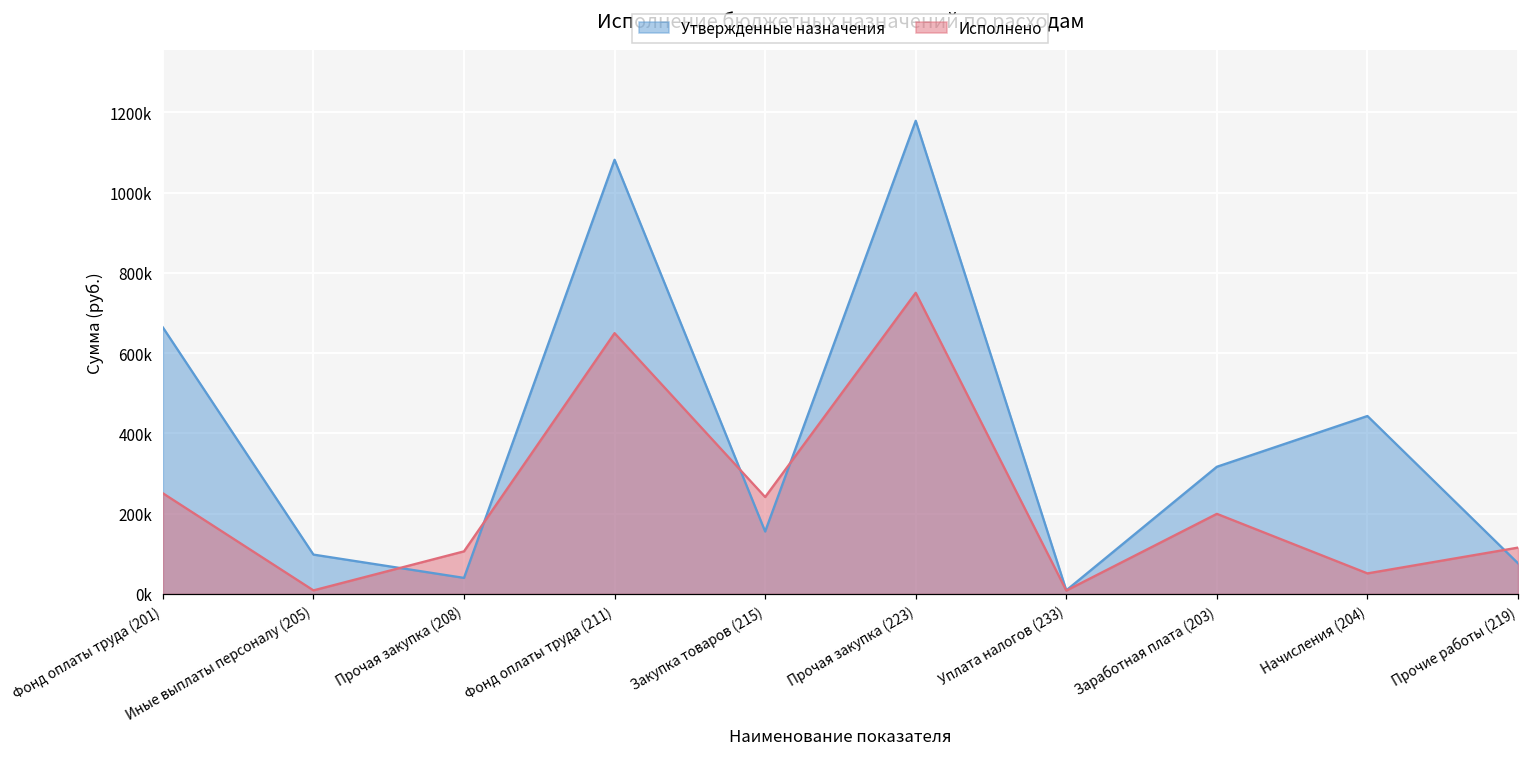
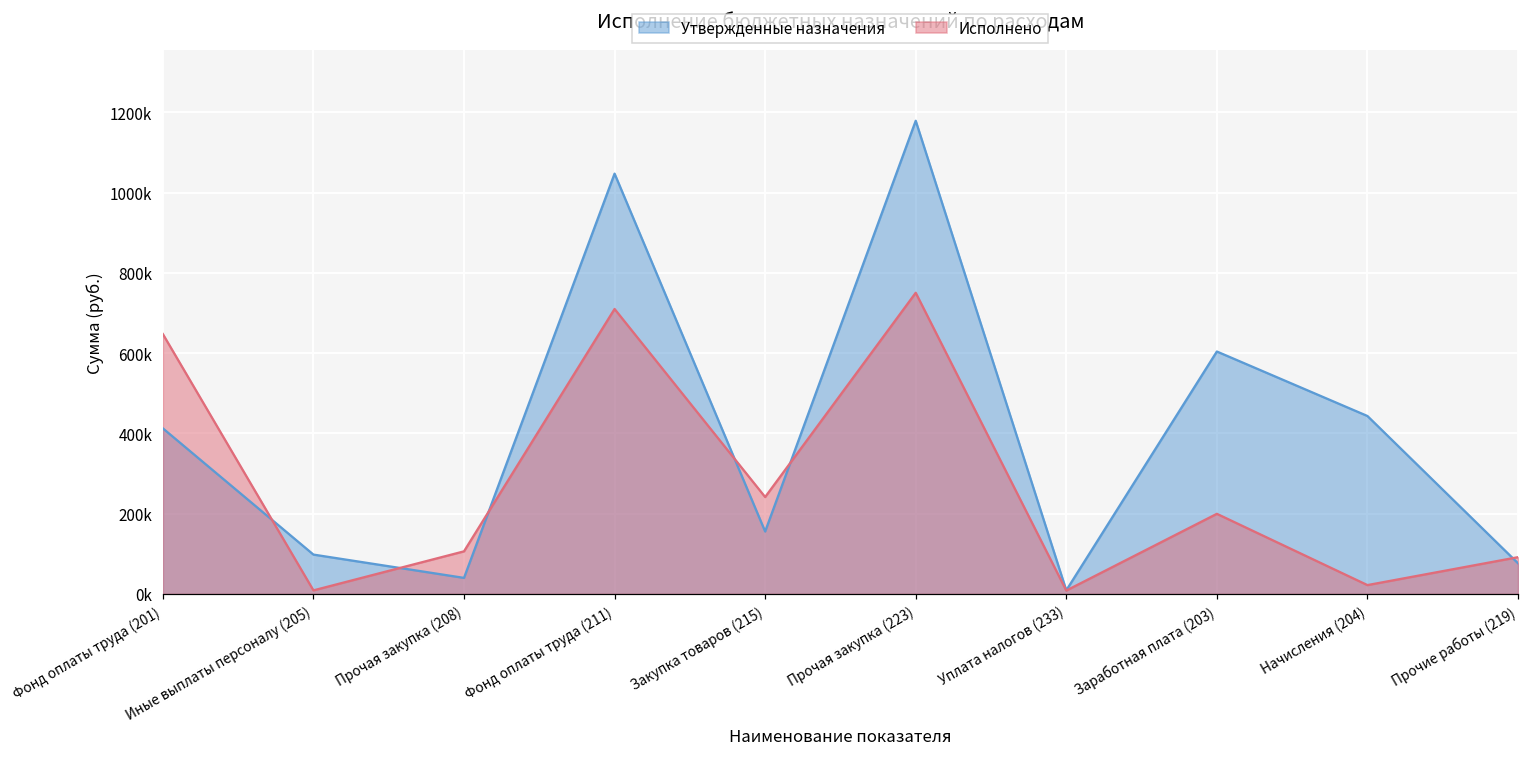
  {
    "Утвержденные назначения": {
-     "Фонд оплаты труда (201)": 660000,
+     "Фонд оплаты труда (201)": 410000,
      "Иные выплаты персоналу (205)": 100000,
      "Прочая закупка (208)": 40000,
-     "Фонд оплаты труда (211)": 1080000,
+     "Фонд оплаты труда (211)": 1050000,
      "Закупка товаров (215)": 160000,
      "Прочая закупка (223)": 1180000,
-     "Заработная плата (203)": 320000,
+     "Заработная плата (203)": 600000,
      "Начисления (204)": 440000,
      "Прочие работы (219)": 80000
    },
    "Исполнено": {
-     "Фонд оплаты труда (201)": 250000,
+     "Фонд оплаты труда (201)": 650000,
      "Иные выплаты персоналу (205)": 10000,
      "Прочая закупка (208)": 110000,
-     "Фонд оплаты труда (211)": 650000,
+     "Фонд оплаты труда (211)": 710000,
      "Закупка товаров (215)": 240000,
      "Прочая закупка (223)": 750000,
      "Заработная плата (203)": 200000,
-     "Начисления (204)": 50000,
-     "Прочие работы (219)": 120000
+     "Начисления (204)": 20000,
+     "Прочие работы (219)": 90000
    }
  }
